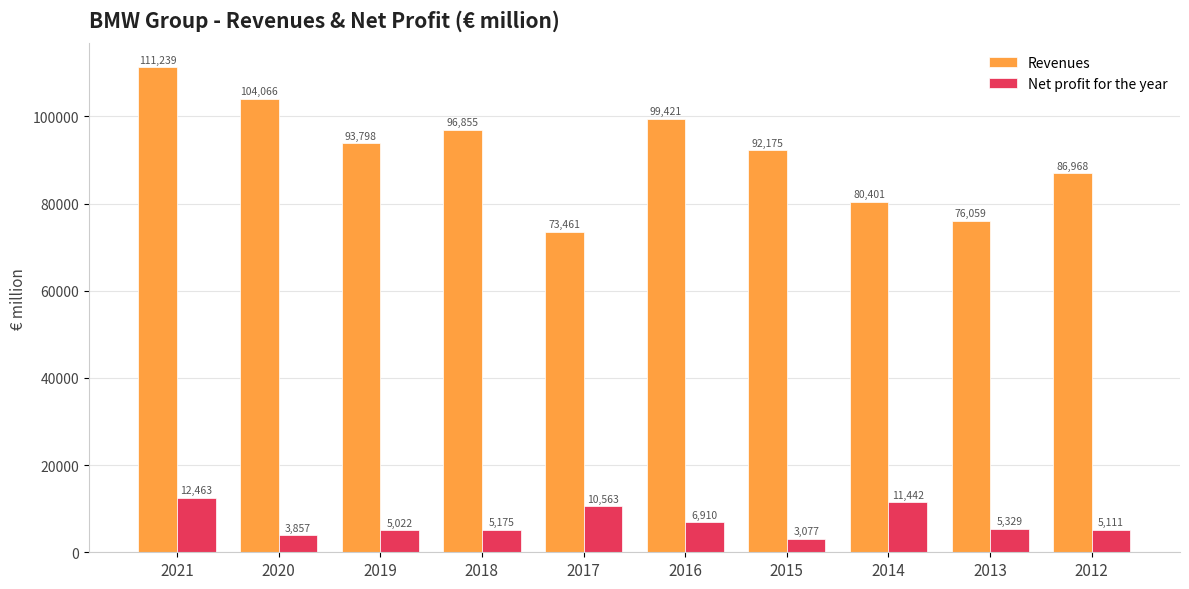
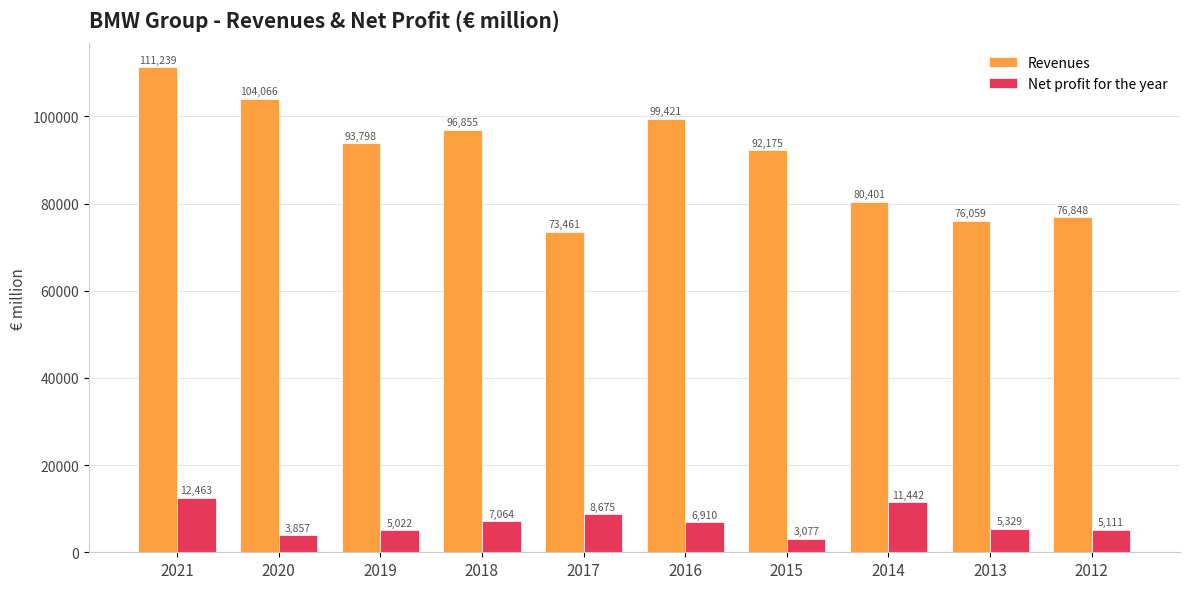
  {
    "Revenues": {
      "2021": "111,239",
      "2020": "104,066",
      "2019": "93,798",
      "2018": "96,855",
      "2017": "73,461",
      "2016": "99,421",
      "2015": "92,175",
      "2014": "80,401",
      "2013": "76,059",
-     "2012": "86,968"
+     "2012": "76,848"
    },
    "Net profit for the year": {
      "2021": "12,463",
      "2020": "3,857",
      "2019": "5,022",
-     "2018": "5,175",
-     "2017": "10,563",
+     "2018": "7,064",
+     "2017": "8,675",
      "2016": "6,910",
      "2015": "3,077",
      "2014": "11,442",
      "2013": "5,329",
      "2012": "5,111"
    }
  }
